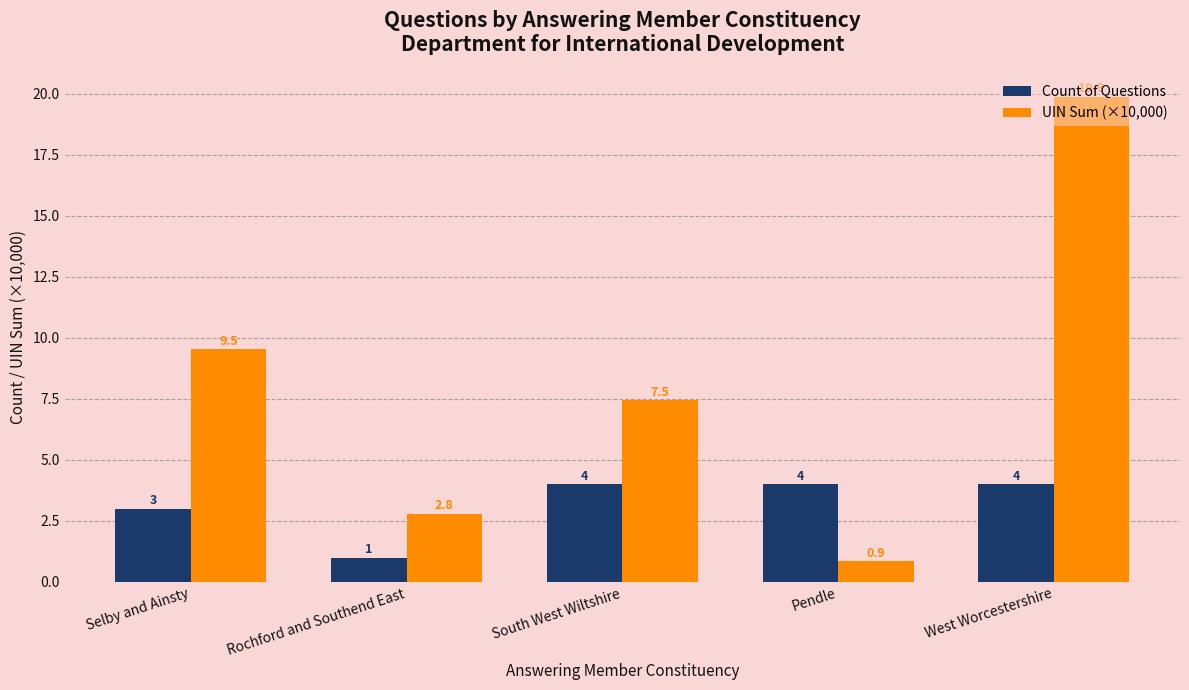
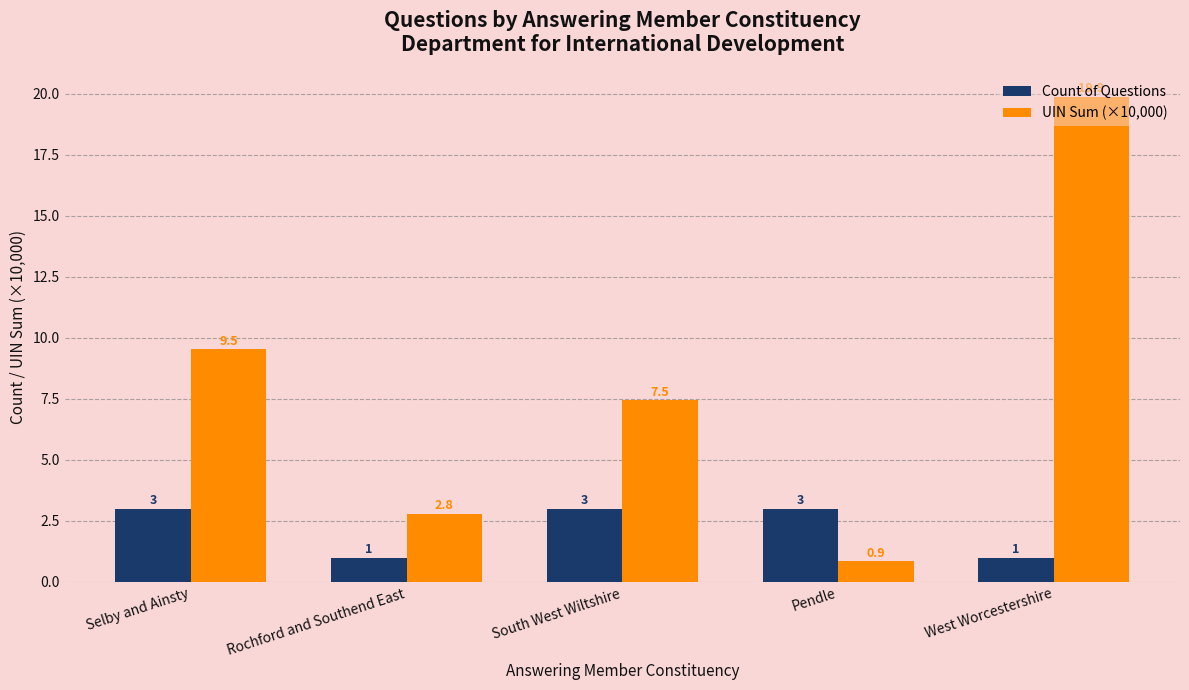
  {
    "Count of Questions": {
      "Selby and Ainsty": 3,
      "Rochford and Southend East": 1,
-     "South West Wiltshire": 4,
-     "Pendle": 4,
-     "West Worcestershire": 4
+     "South West Wiltshire": 3,
+     "Pendle": 3,
+     "West Worcestershire": 1
    },
    "UIN Sum (×10,000)": {
      "Selby and Ainsty": 9.5,
      "Rochford and Southend East": 2.8,
      "South West Wiltshire": 7.5,
      "Pendle": 0.9
    }
  }
